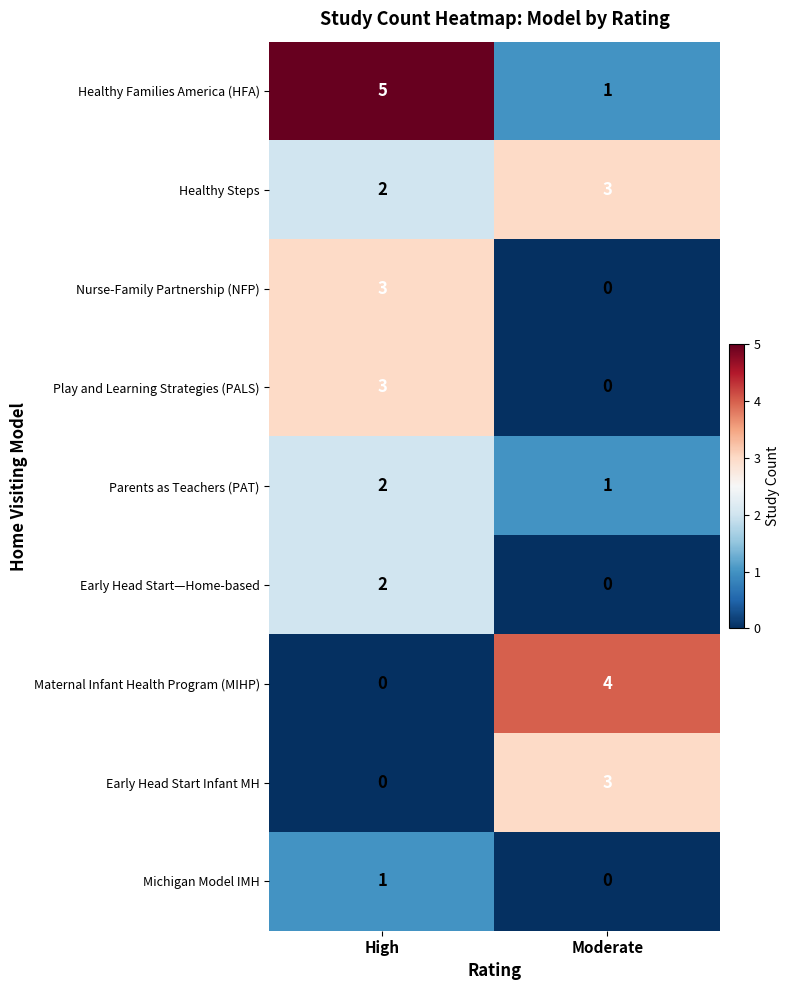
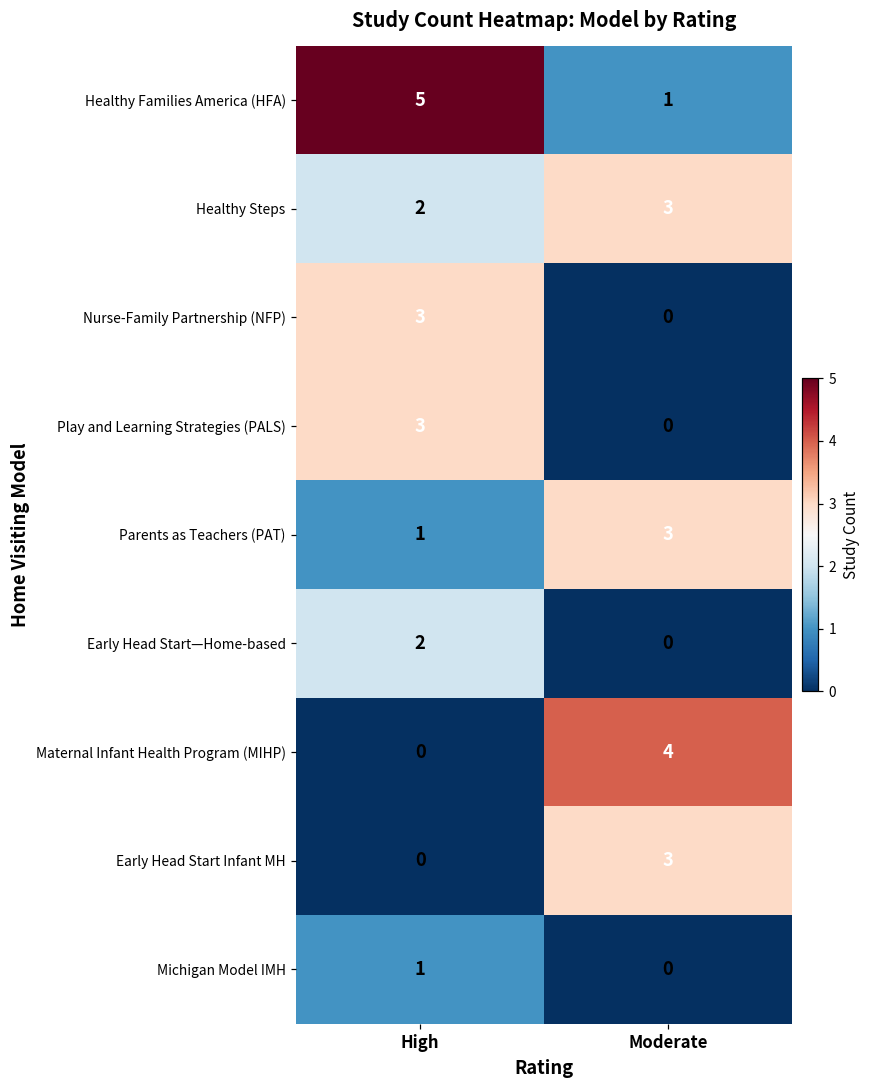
  {
    "Healthy Families America (HFA)": {
      "High": 5,
      "Moderate": 1
    },
    "Healthy Steps": {
      "High": 2,
      "Moderate": 3
    },
    "Nurse-Family Partnership (NFP)": {
      "High": 3,
      "Moderate": 0
    },
    "Play and Learning Strategies (PALS)": {
      "High": 3,
      "Moderate": 0
    },
    "Parents as Teachers (PAT)": {
-     "High": 2,
-     "Moderate": 1
+     "High": 1,
+     "Moderate": 3
    },
    "Early Head Start—Home-based": {
      "High": 2,
      "Moderate": 0
    },
    "Maternal Infant Health Program (MIHP)": {
      "High": 0,
      "Moderate": 4
    },
    "Early Head Start Infant MH": {
      "High": 0,
      "Moderate": 3
    },
    "Michigan Model IMH": {
      "High": 1,
      "Moderate": 0
    }
  }
